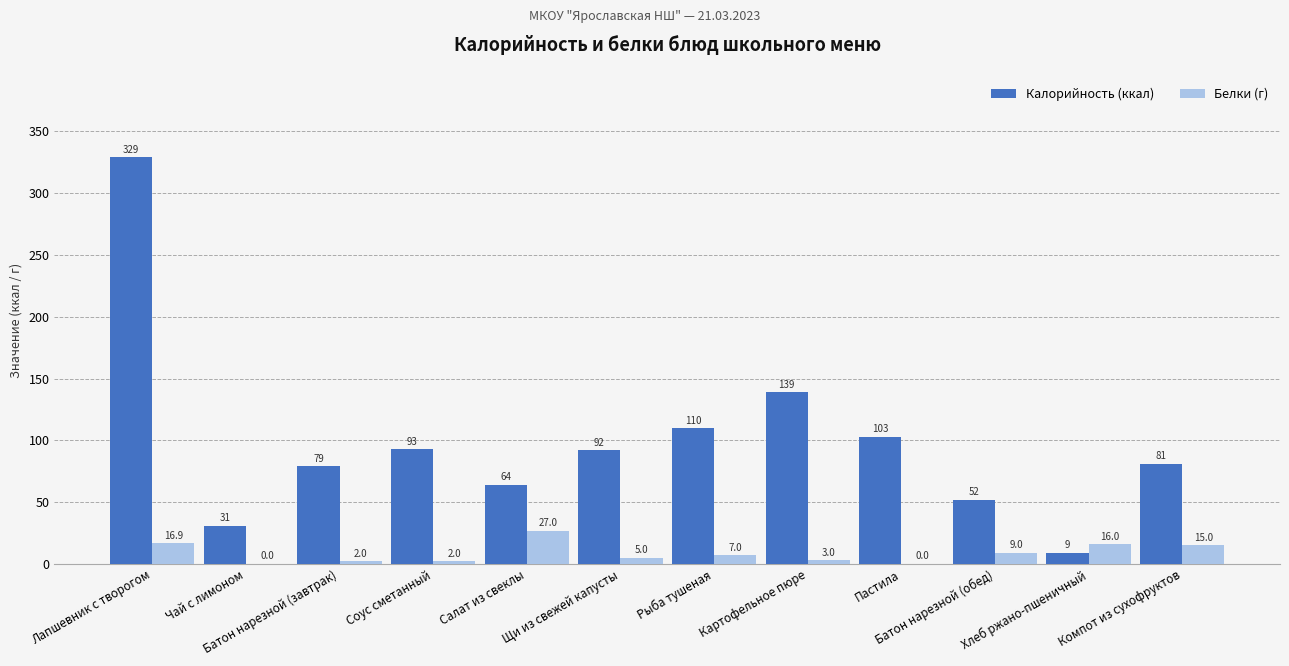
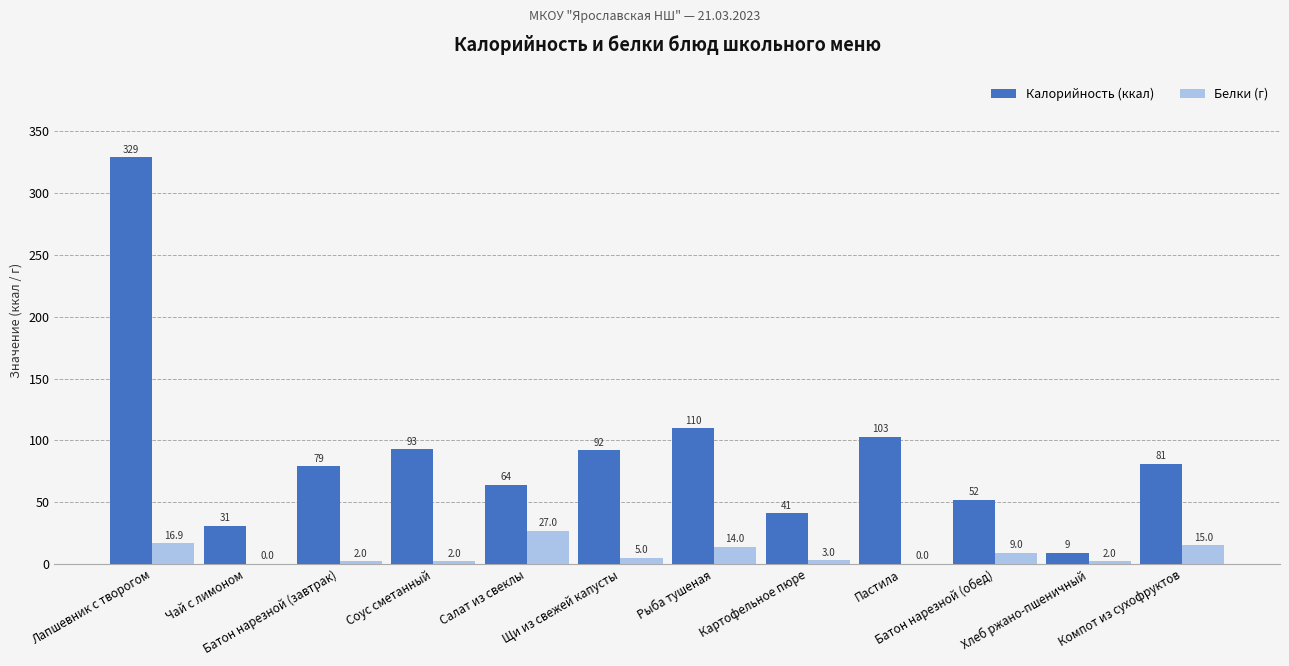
  {
    "Калорийность (ккал)": {
      "Лапшевник с творогом": 329,
      "Чай с лимоном": 31,
      "Батон нарезной (завтрак)": 79,
      "Соус сметанный": 93,
      "Салат из свеклы": 64,
      "Щи из свежей капусты": 92,
      "Рыба тушеная": 110,
-     "Картофельное пюре": 139,
+     "Картофельное пюре": 41,
      "Пастила": 103,
      "Батон нарезной (обед)": 52,
      "Хлеб ржано-пшеничный": 9,
      "Компот из сухофруктов": 81
    },
    "Белки (г)": {
      "Лапшевник с творогом": 16.9,
      "Чай с лимоном": 0.0,
      "Батон нарезной (завтрак)": 2.0,
      "Соус сметанный": 2.0,
      "Салат из свеклы": 27.0,
      "Щи из свежей капусты": 5.0,
-     "Рыба тушеная": 7.0,
+     "Рыба тушеная": 14.0,
      "Картофельное пюре": 3.0,
      "Пастила": 0.0,
      "Батон нарезной (обед)": 9.0,
-     "Хлеб ржано-пшеничный": 16.0,
+     "Хлеб ржано-пшеничный": 2.0,
      "Компот из сухофруктов": 15.0
    }
  }
